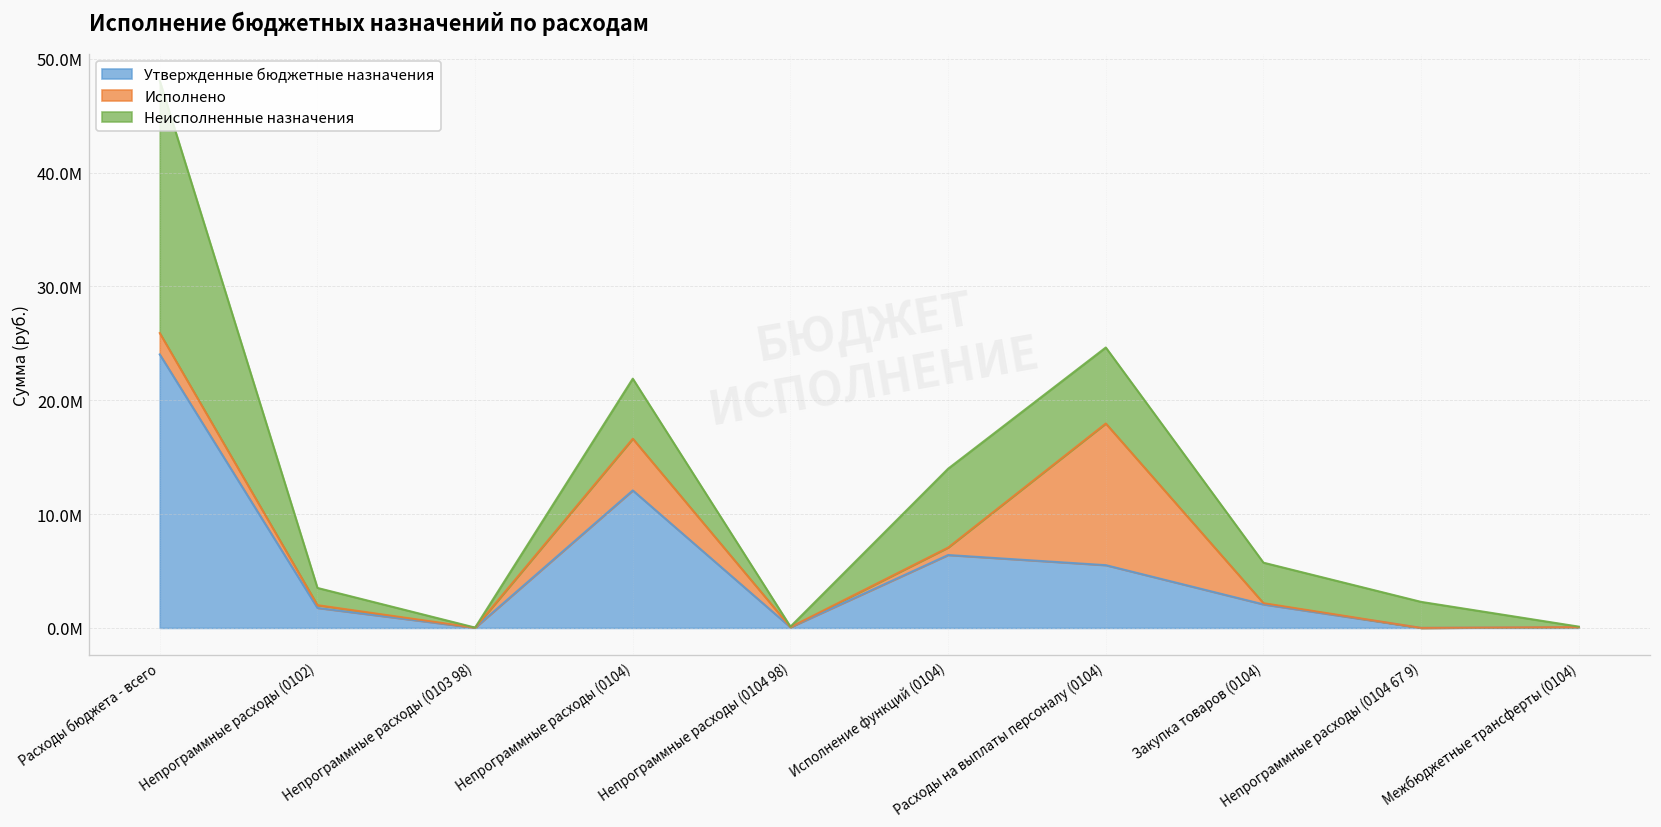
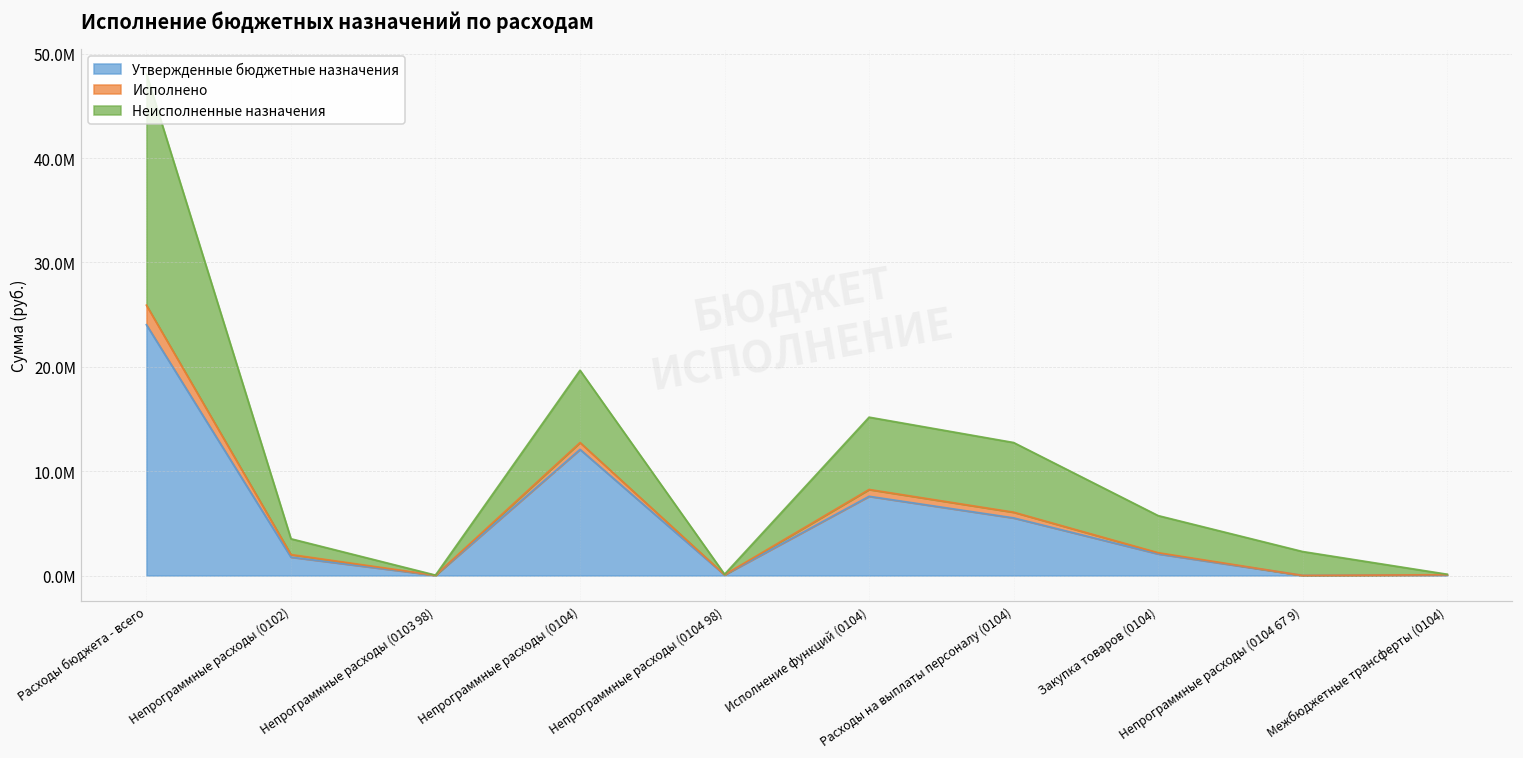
  {
    "Утвержденные бюджетные назначения": {
      "Расходы бюджета - всего": 24000000,
      "Непрограммные расходы (0104)": 12000000,
-     "Исполнение функций (0104)": 6000000,
+     "Исполнение функций (0104)": 8000000,
      "Расходы на выплаты персоналу (0104)": 6000000
    },
    "Исполнено": {
      "Расходы бюджета - всего": 2000000,
-     "Непрограммные расходы (0104)": 5000000,
+     "Непрограммные расходы (0104)": 1000000,
      "Исполнение функций (0104)": 1000000,
-     "Расходы на выплаты персоналу (0104)": 12000000
+     "Расходы на выплаты персоналу (0104)": 1000000
    },
    "Неисполненные назначения": {
      "Непрограммные расходы (0102)": 2000000,
-     "Непрограммные расходы (0104)": 5000000,
+     "Непрограммные расходы (0104)": 7000000,
      "Исполнение функций (0104)": 7000000,
      "Расходы на выплаты персоналу (0104)": 7000000,
      "Закупка товаров (0104)": 4000000,
      "Непрограммные расходы (0104 67 9)": 2000000
    }
  }
